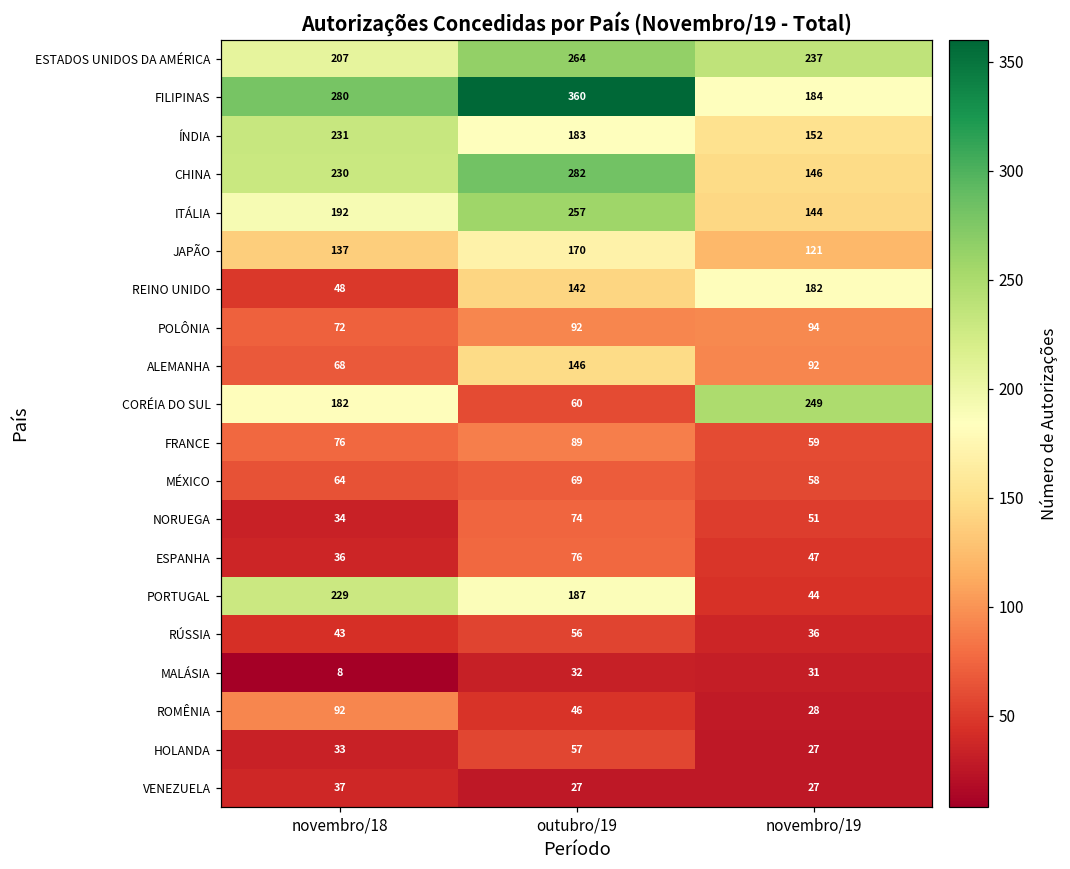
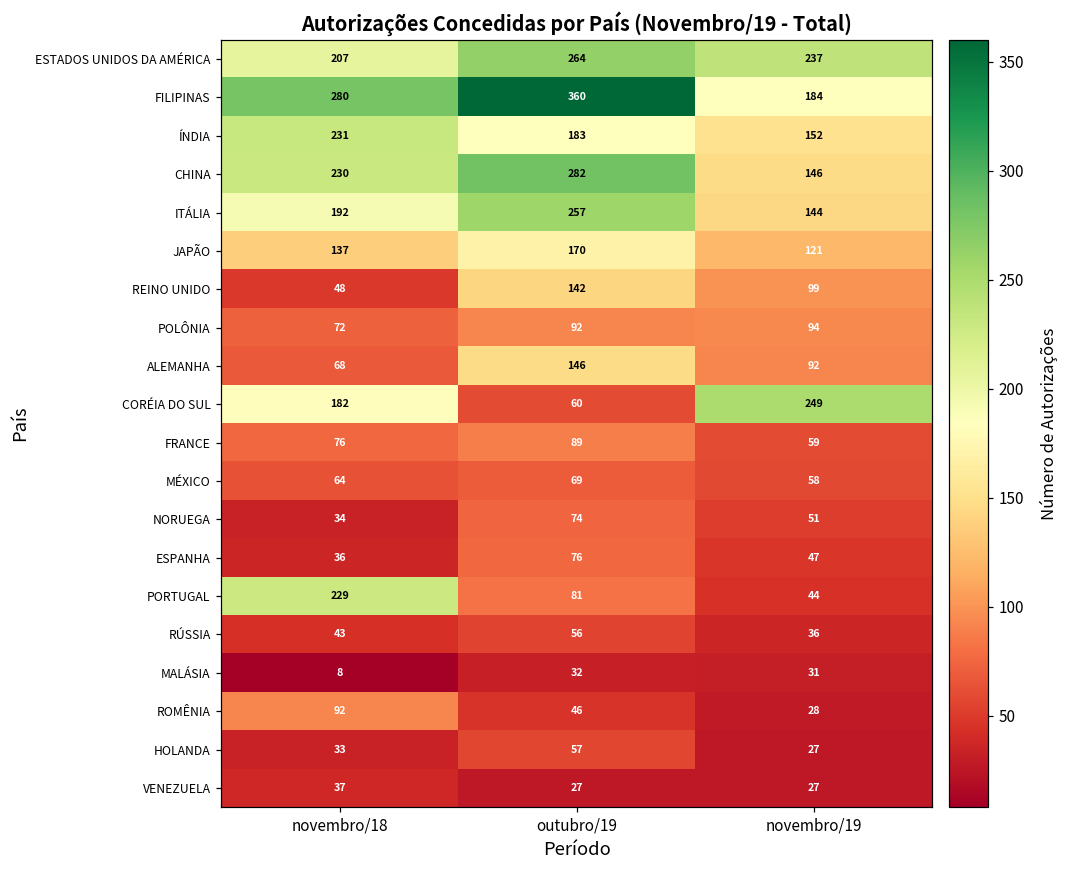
  {
    "ESTADOS UNIDOS DA AMÉRICA": {
      "novembro/18": 207,
      "outubro/19": 264,
      "novembro/19": 237
    },
    "FILIPINAS": {
      "novembro/18": 280,
      "outubro/19": 360,
      "novembro/19": 184
    },
    "ÍNDIA": {
      "novembro/18": 231,
      "outubro/19": 183,
      "novembro/19": 152
    },
    "CHINA": {
      "novembro/18": 230,
      "outubro/19": 282,
      "novembro/19": 146
    },
    "ITÁLIA": {
      "novembro/18": 192,
      "outubro/19": 257,
      "novembro/19": 144
    },
    "JAPÃO": {
      "novembro/18": 137,
      "outubro/19": 170,
      "novembro/19": 121
    },
    "REINO UNIDO": {
      "novembro/18": 48,
      "outubro/19": 142,
-     "novembro/19": 182
+     "novembro/19": 99
    },
    "POLÔNIA": {
      "novembro/18": 72,
      "outubro/19": 92,
      "novembro/19": 94
    },
    "ALEMANHA": {
      "novembro/18": 68,
      "outubro/19": 146,
      "novembro/19": 92
    },
    "CORÉIA DO SUL": {
      "novembro/18": 182,
      "outubro/19": 60,
      "novembro/19": 249
    },
    "FRANCE": {
      "novembro/18": 76,
      "outubro/19": 89,
      "novembro/19": 59
    },
    "MÉXICO": {
      "novembro/18": 64,
      "outubro/19": 69,
      "novembro/19": 58
    },
    "NORUEGA": {
      "novembro/18": 34,
      "outubro/19": 74,
      "novembro/19": 51
    },
    "ESPANHA": {
      "novembro/18": 36,
      "outubro/19": 76,
      "novembro/19": 47
    },
    "PORTUGAL": {
      "novembro/18": 229,
-     "outubro/19": 187,
+     "outubro/19": 81,
      "novembro/19": 44
    },
    "RÚSSIA": {
      "novembro/18": 43,
      "outubro/19": 56,
      "novembro/19": 36
    },
    "MALÁSIA": {
      "novembro/18": 8,
      "outubro/19": 32,
      "novembro/19": 31
    },
    "ROMÊNIA": {
      "novembro/18": 92,
      "outubro/19": 46,
      "novembro/19": 28
    },
    "HOLANDA": {
      "novembro/18": 33,
      "outubro/19": 57,
      "novembro/19": 27
    },
    "VENEZUELA": {
      "novembro/18": 37,
      "outubro/19": 27,
      "novembro/19": 27
    }
  }
